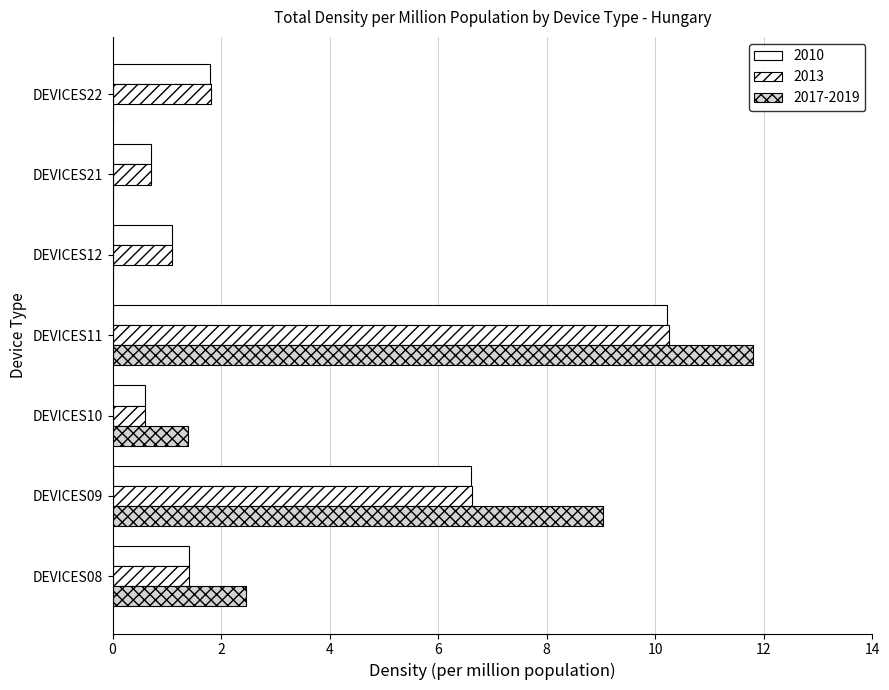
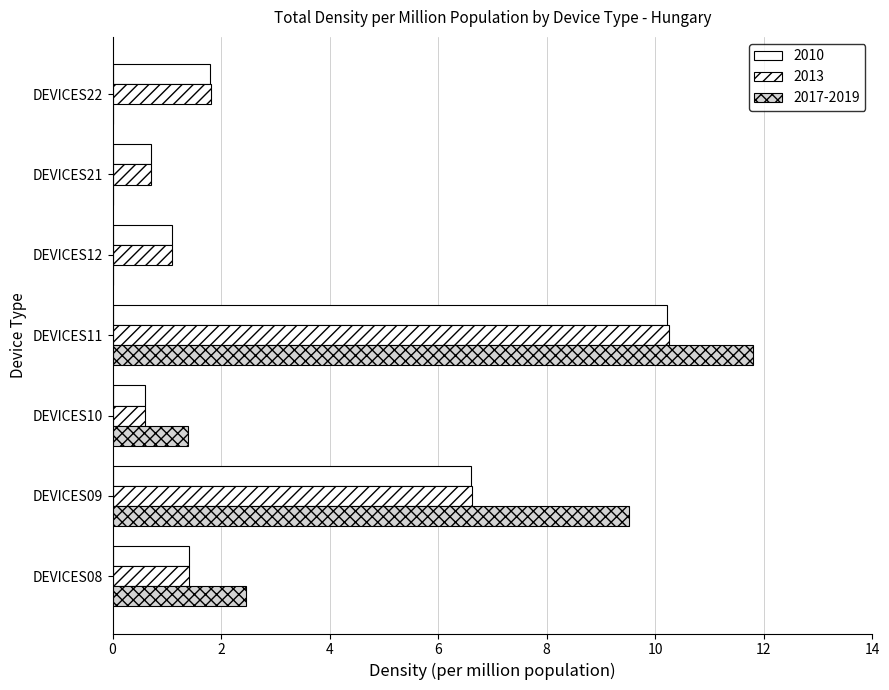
  {
    "2017-2019": {
      "DEVICES22": 0.0,
      "DEVICES21": 0.0,
      "DEVICES12": 0.0,
      "DEVICES11": 11.8,
      "DEVICES10": 1.4,
-     "DEVICES09": 9.0,
+     "DEVICES09": 9.5,
      "DEVICES08": 2.5
    }
  }
